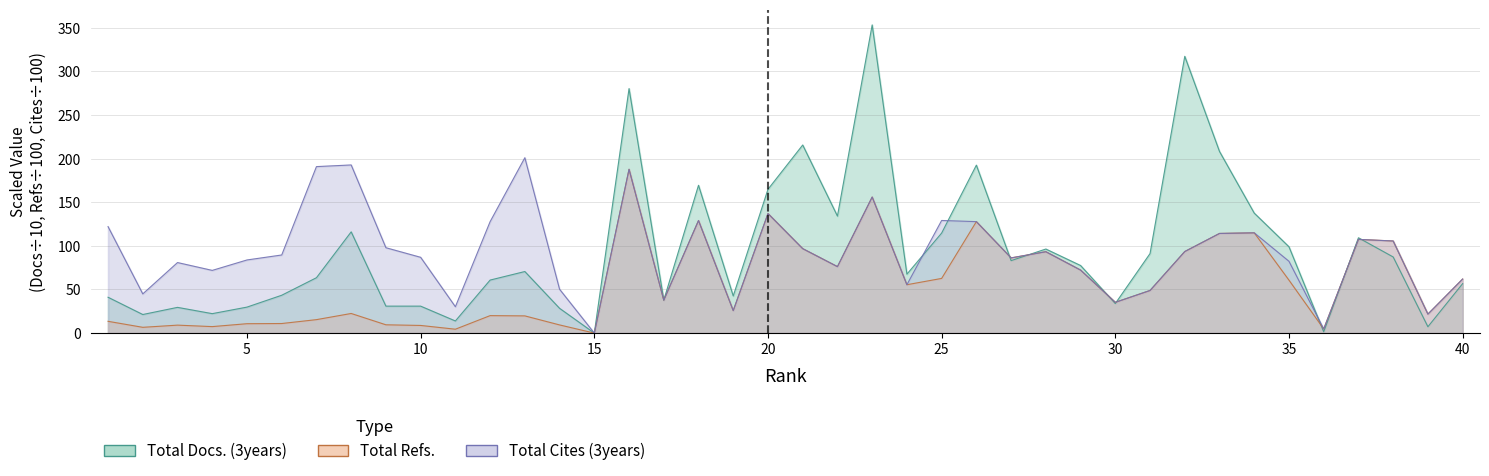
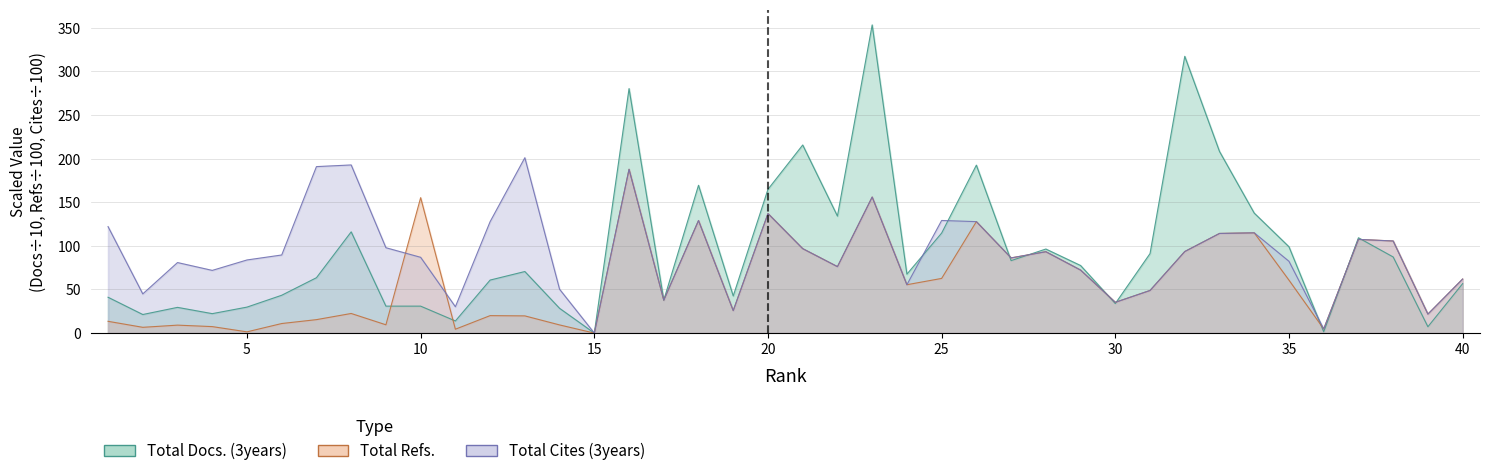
  {
    "Total Refs.": {
-     "5": 10,
-     "10": 10,
+     "5": 0,
+     "10": 160,
      "25": 60,
      "35": 60
    }
  }
